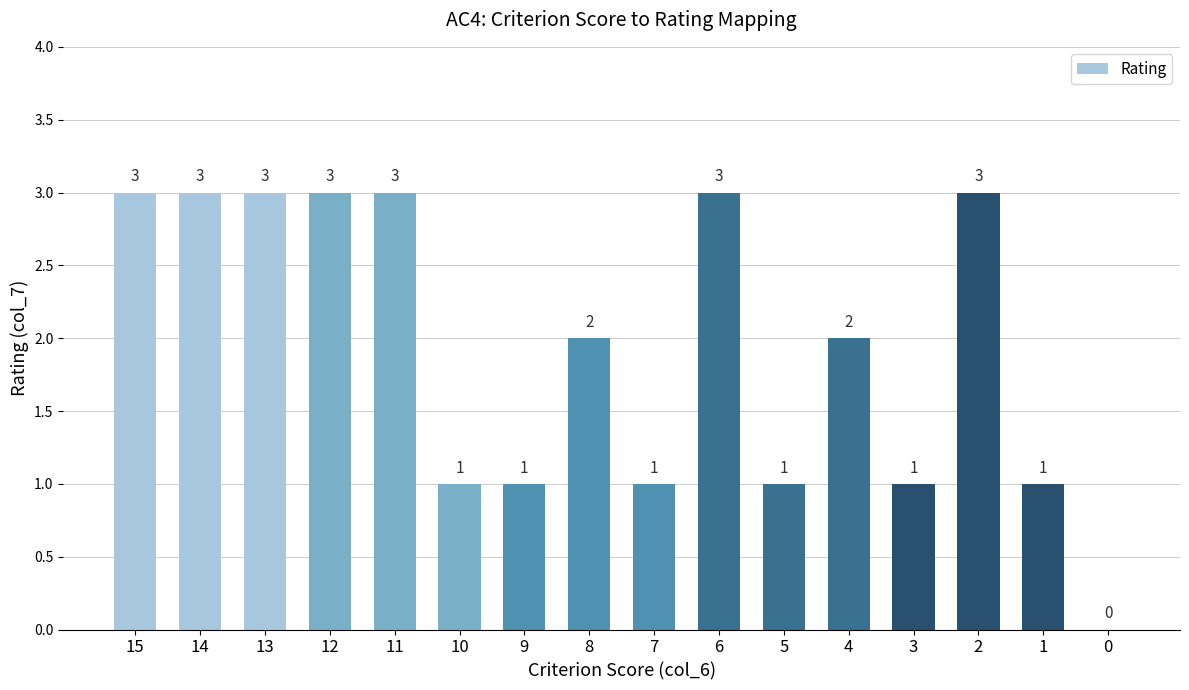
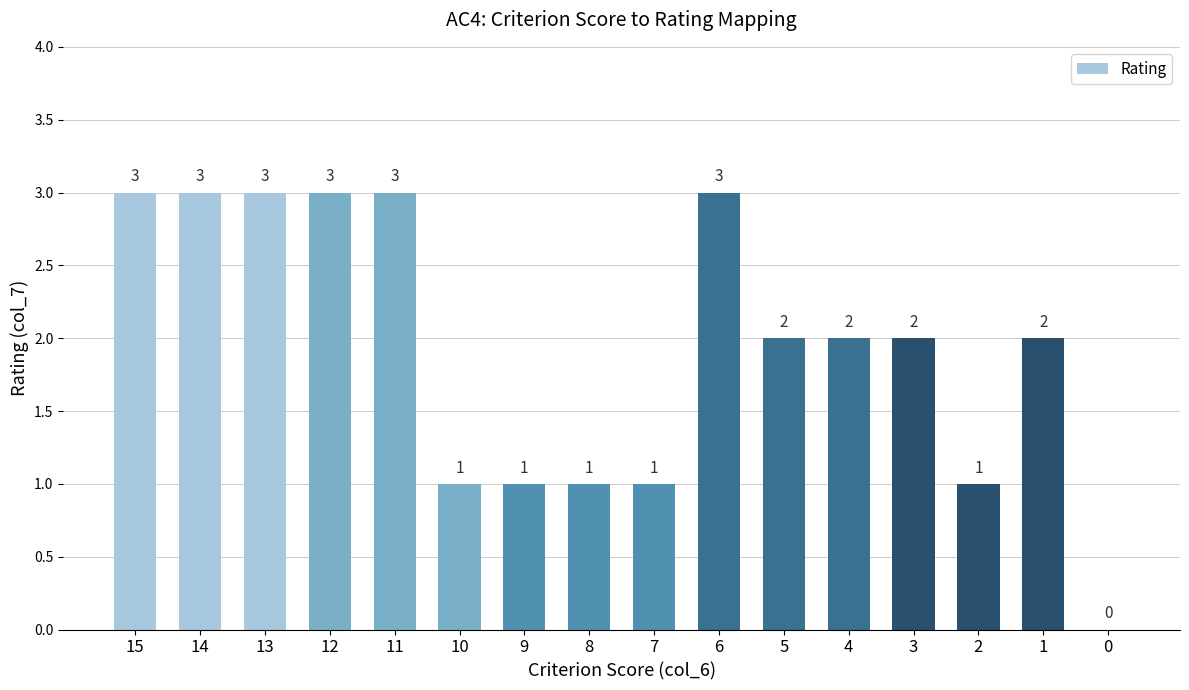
  {
    "15": 3,
    "14": 3,
    "13": 3,
    "12": 3,
    "11": 3,
    "10": 1,
    "9": 1,
-   "8": 2,
+   "8": 1,
    "7": 1,
    "6": 3,
-   "5": 1,
+   "5": 2,
    "4": 2,
-   "3": 1,
-   "2": 3,
-   "1": 1,
+   "3": 2,
+   "2": 1,
+   "1": 2,
    "0": 0
  }
